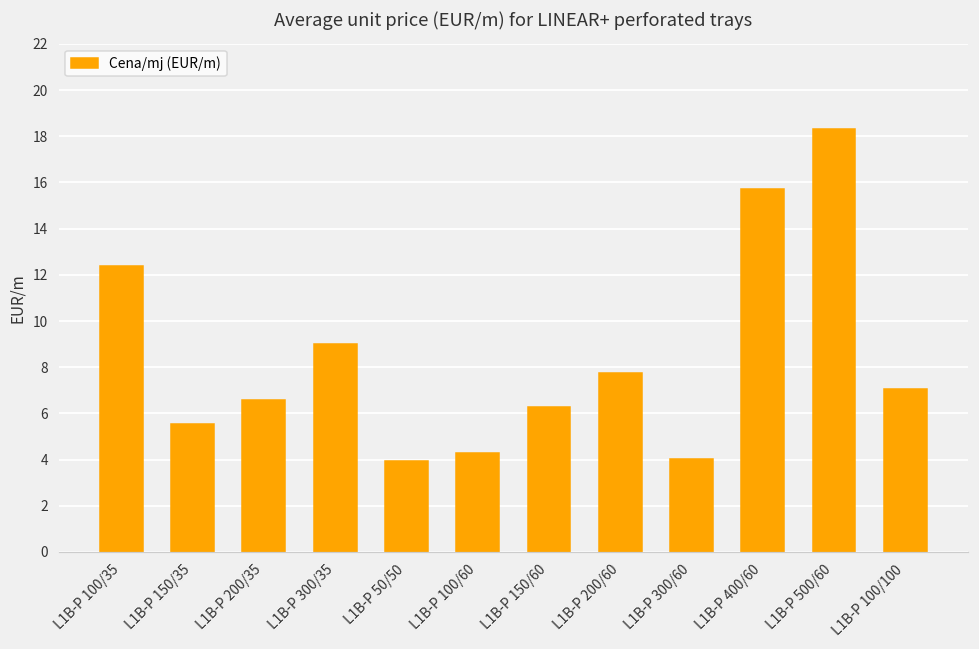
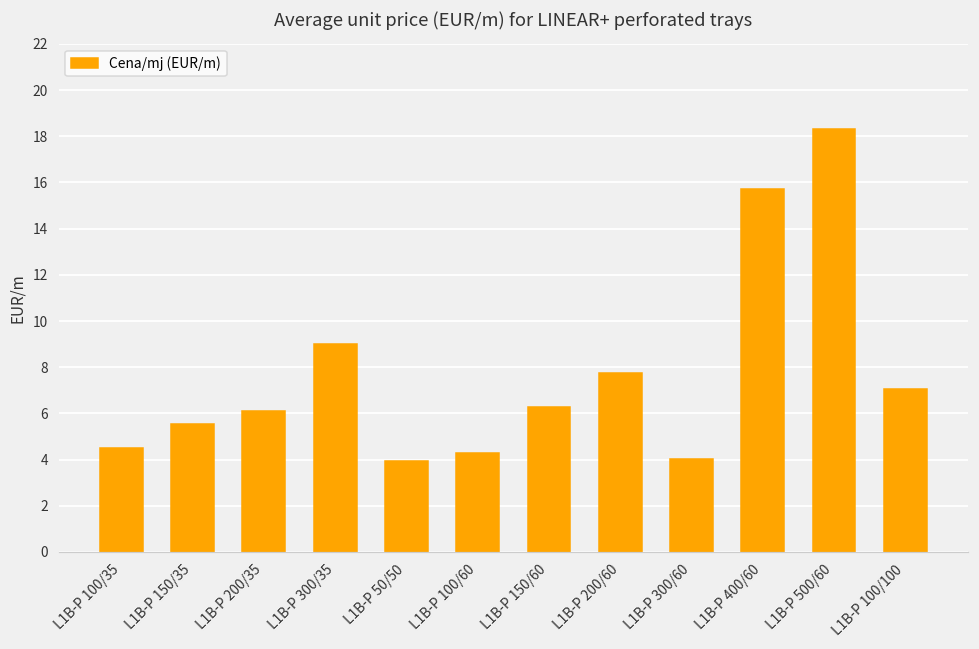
  {
-   "L1B-P 100/35": 12.4,
+   "L1B-P 100/35": 4.5,
    "L1B-P 150/35": 5.6,
-   "L1B-P 200/35": 6.6,
+   "L1B-P 200/35": 6.1,
    "L1B-P 300/35": 9.0,
    "L1B-P 50/50": 3.9,
    "L1B-P 100/60": 4.3,
    "L1B-P 150/60": 6.3,
    "L1B-P 200/60": 7.8,
    "L1B-P 300/60": 4.0,
    "L1B-P 400/60": 15.7,
    "L1B-P 500/60": 18.3,
    "L1B-P 100/100": 7.0
  }
